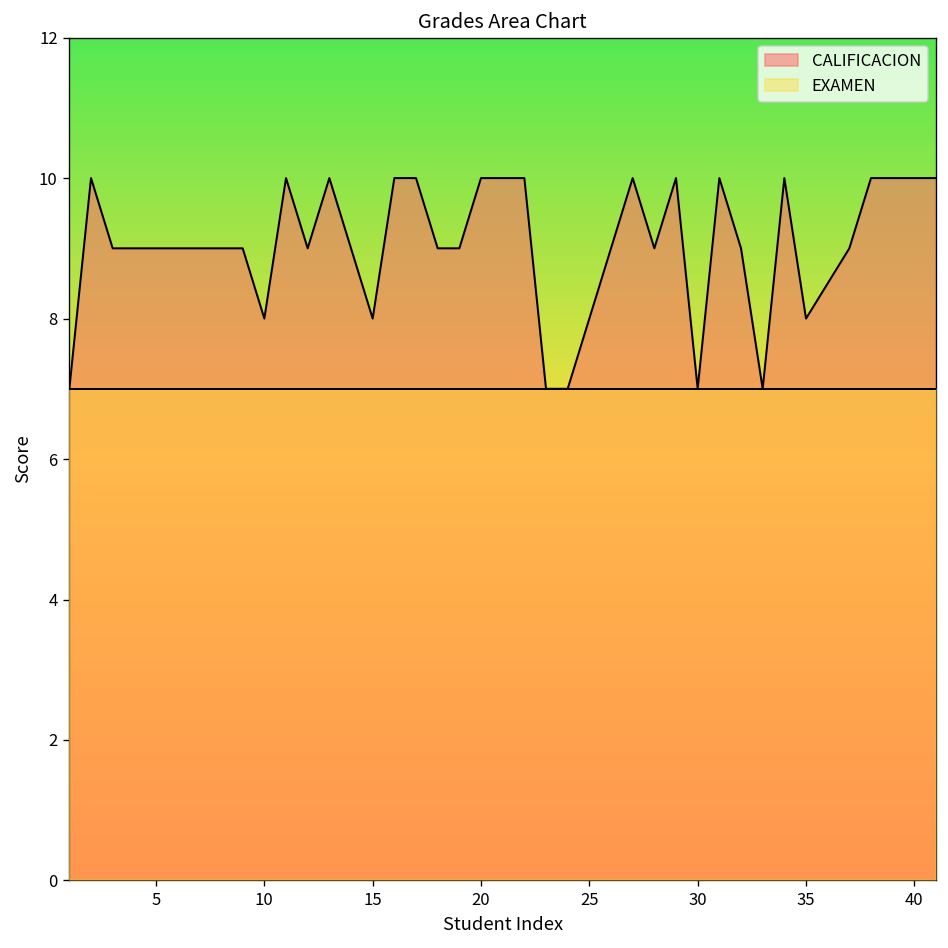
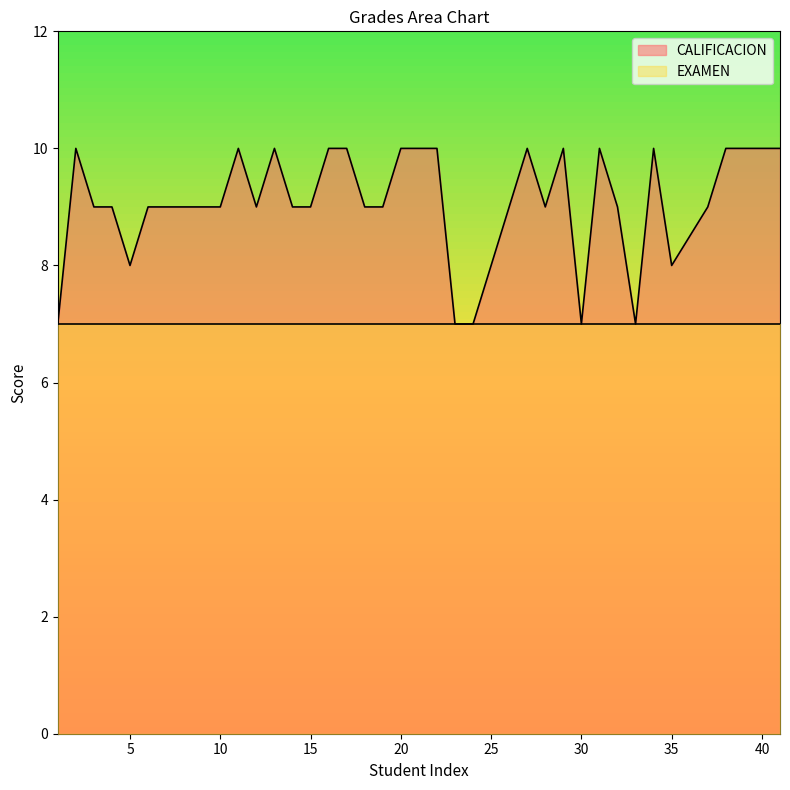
  {
    "CALIFICACION": {
-     "5": 9,
-     "10": 8,
-     "15": 8,
+     "5": 8,
+     "10": 9,
+     "15": 9,
      "20": 10,
      "25": 8,
      "35": 8,
      "40": 10
    },
    "EXAMEN": {
      "5": 7,
      "10": 7,
      "15": 7,
      "20": 7,
      "25": 7,
      "35": 7,
      "40": 7
    }
  }
